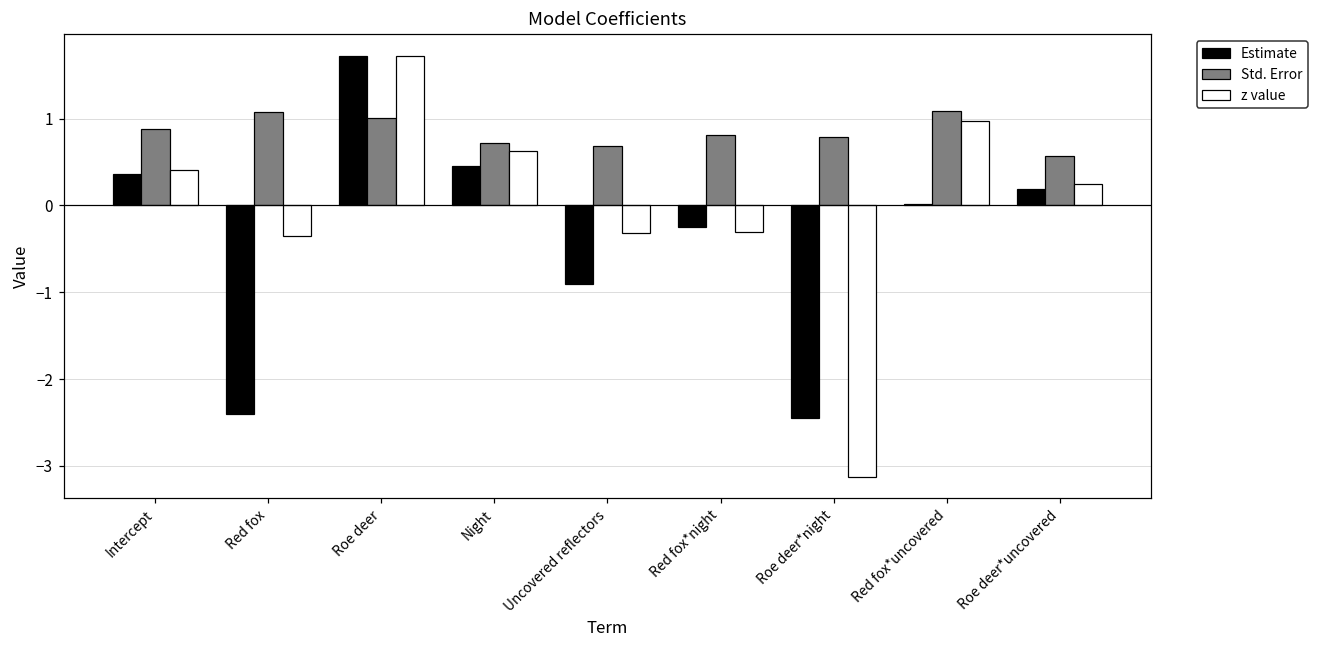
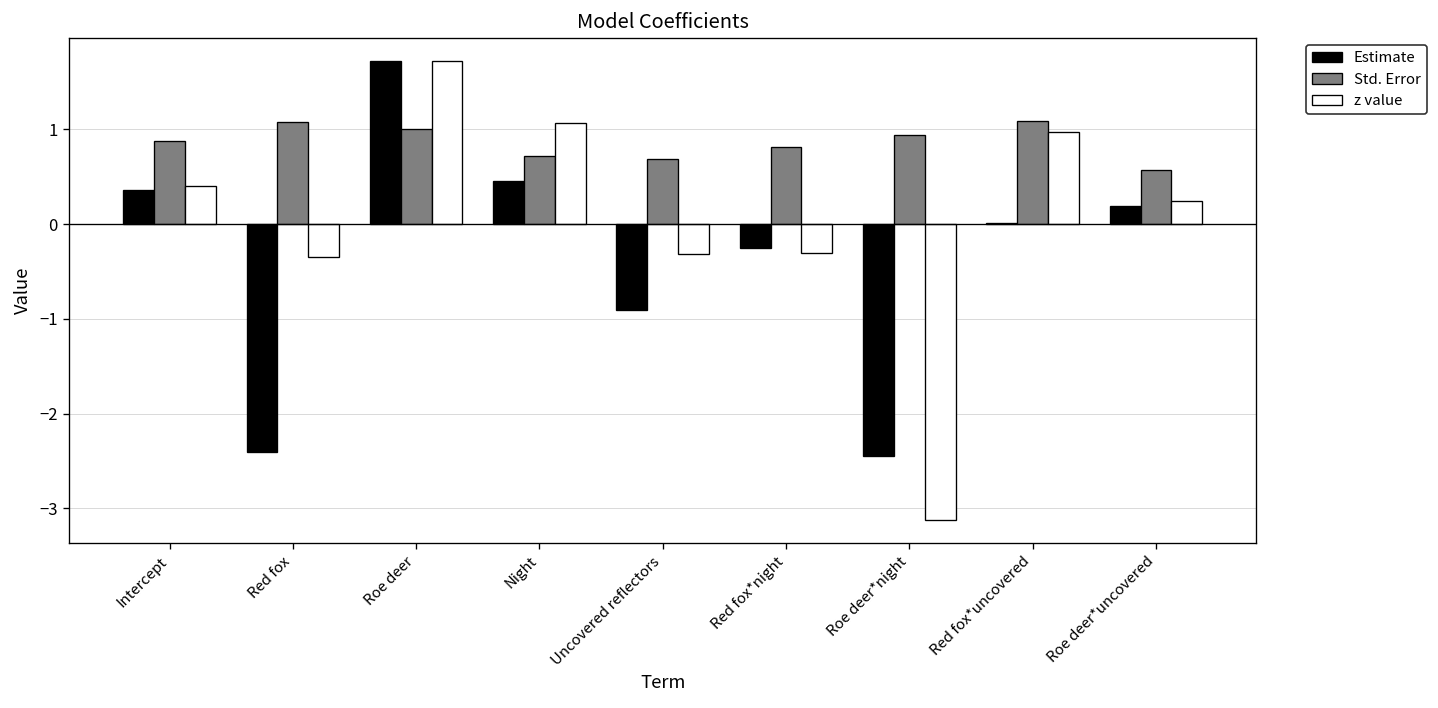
  {
    "Estimate": {
      "Intercept": 0.4,
      "Red fox": -2.4,
      "Roe deer": 1.7,
      "Night": 0.5,
      "Uncovered reflectors": -0.9,
      "Red fox*night": -0.2,
      "Roe deer*night": -2.4,
      "Roe deer*uncovered": 0.2
    },
    "Std. Error": {
      "Intercept": 0.9,
      "Red fox": 1.1,
      "Roe deer": 1.0,
      "Night": 0.7,
      "Uncovered reflectors": 0.7,
      "Red fox*night": 0.8,
-     "Roe deer*night": 0.8,
+     "Roe deer*night": 0.9,
      "Red fox*uncovered": 1.1,
      "Roe deer*uncovered": 0.6
    },
    "z value": {
      "Intercept": 0.4,
      "Red fox": -0.3,
      "Roe deer": 1.7,
-     "Night": 0.6,
+     "Night": 1.1,
      "Uncovered reflectors": -0.3,
      "Red fox*night": -0.3,
      "Roe deer*night": -3.1,
      "Red fox*uncovered": 1.0,
      "Roe deer*uncovered": 0.2
    }
  }
